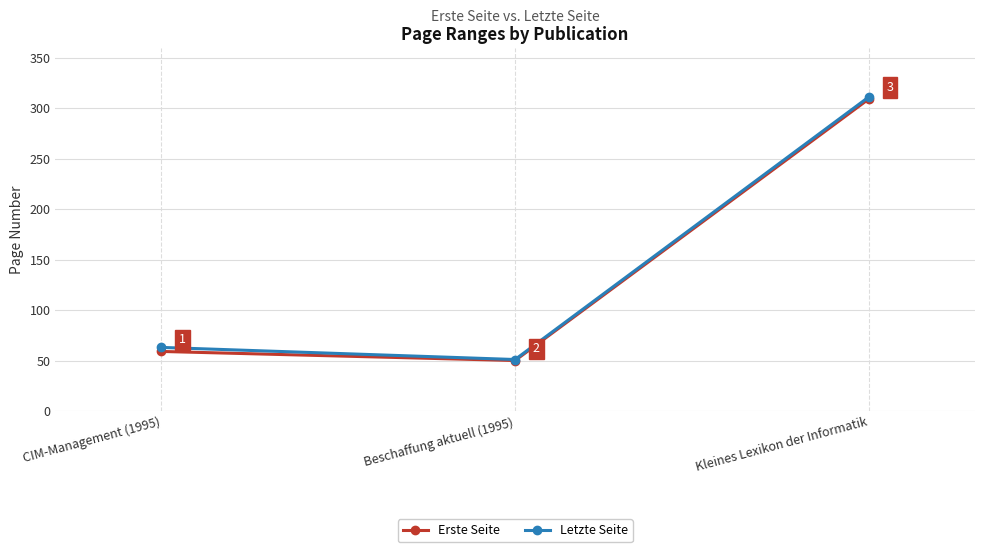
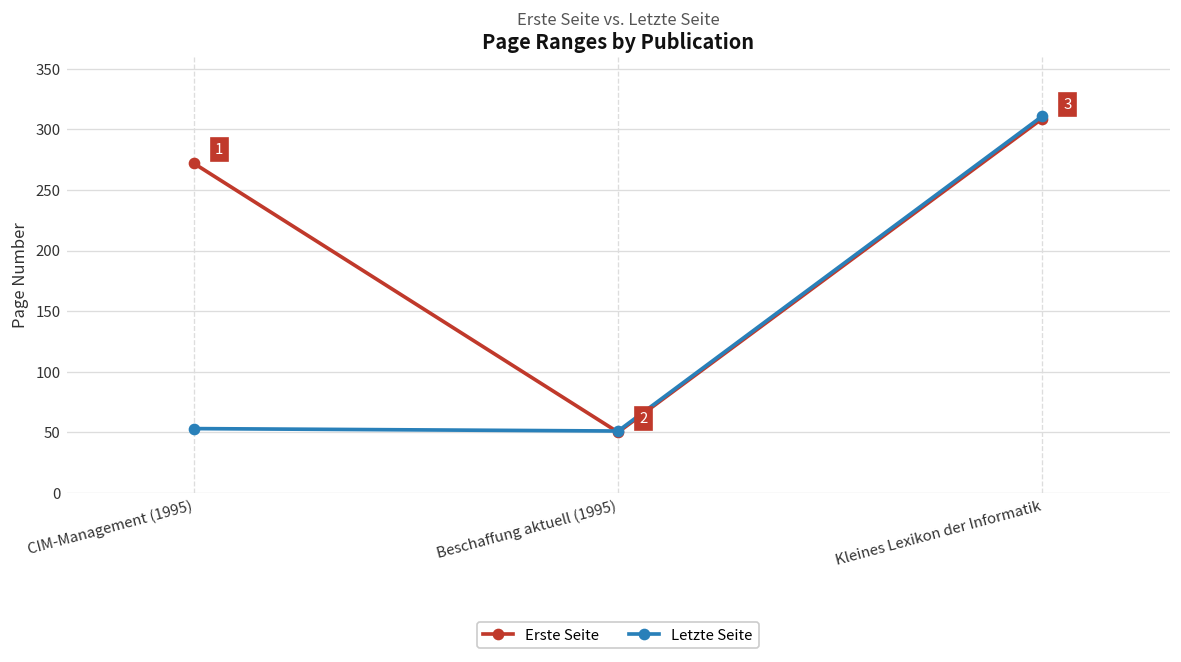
  {
    "Erste Seite": {
-     "CIM-Management (1995)": 59
+     "CIM-Management (1995)": 272
    },
    "Letzte Seite": {
-     "CIM-Management (1995)": 63
+     "CIM-Management (1995)": 53
    }
  }
